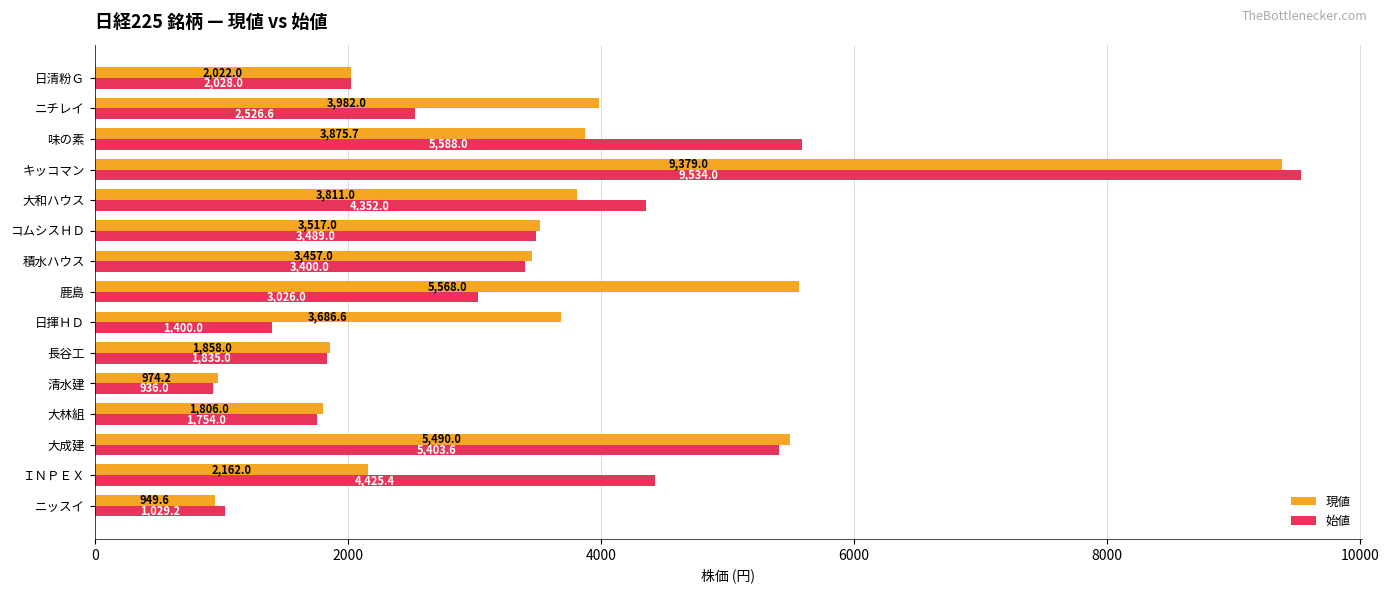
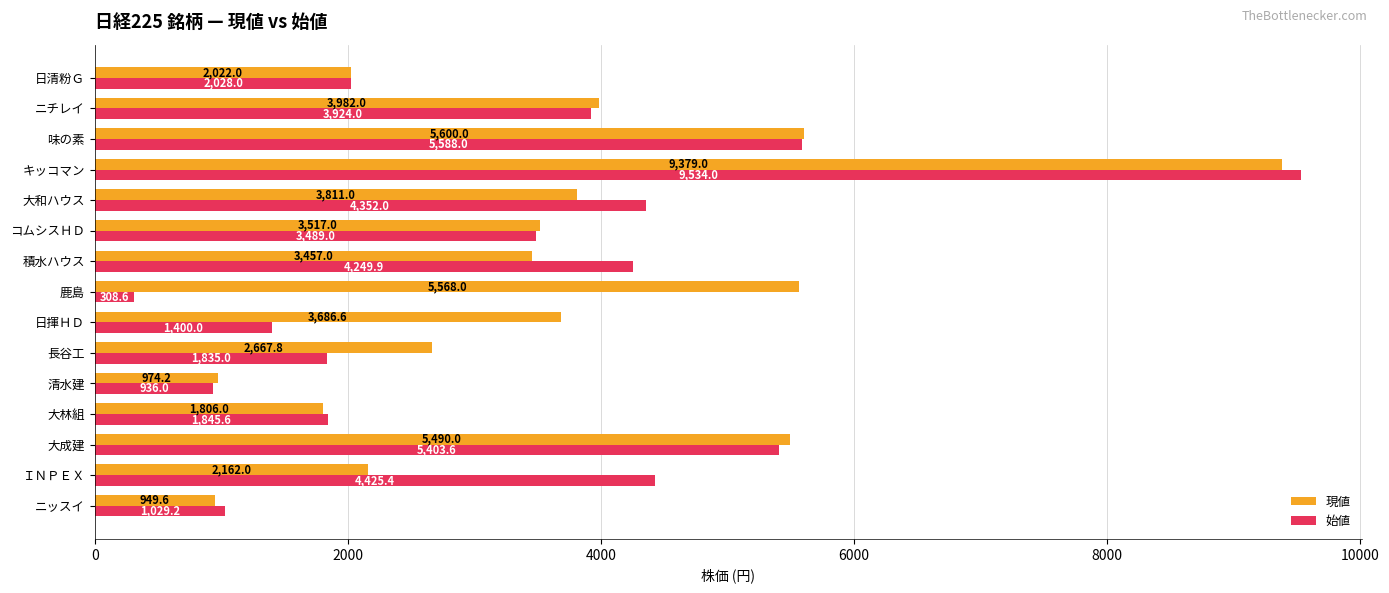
  {
    "現値": {
      "ニチレイ": "3,982.0",
-     "味の素": "3,875.7",
+     "味の素": "5,600.0",
      "キッコマン": "9,379.0",
      "大和ハウス": "3,811.0",
      "鹿島": "5,568.0",
      "日揮ＨＤ": "3,686.6",
-     "長谷工": "1,858.0",
+     "長谷工": "2,667.8",
      "ＩＮＰＥＸ": "2,162.0"
    },
    "始値": {
-     "ニチレイ": "2,526.6",
+     "ニチレイ": "3,924.0",
      "味の素": "5,588.0",
      "キッコマン": "9,534.0",
      "大和ハウス": "4,352.0",
-     "積水ハウス": "3,400.0",
-     "鹿島": "3,026.0",
+     "積水ハウス": "4,249.9",
+     "鹿島": "308.6",
      "日揮ＨＤ": "1,400.0",
-     "大林組": "1,754.0",
+     "大林組": "1,845.6",
      "ＩＮＰＥＸ": "4,425.4",
      "ニッスイ": "1,029.2"
    }
  }
